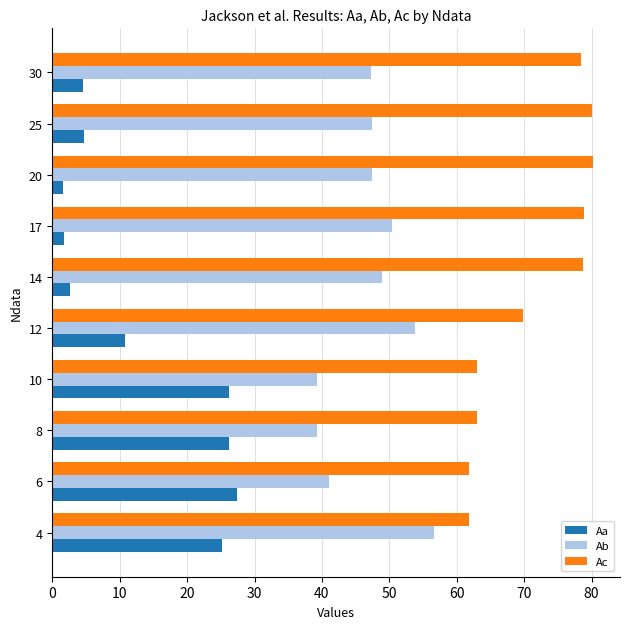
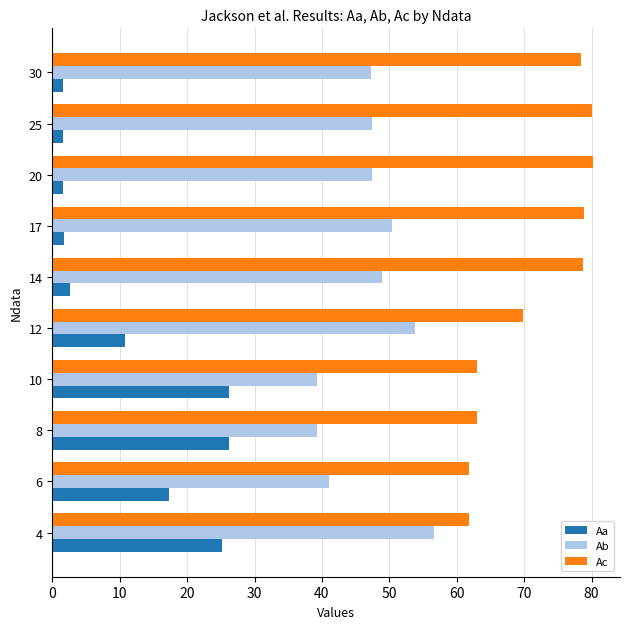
  {
    "Aa": {
-     "30": 5,
-     "25": 5,
+     "30": 2,
+     "25": 2,
      "20": 2,
      "17": 2,
      "14": 3,
      "12": 11,
      "10": 26,
      "8": 26,
-     "6": 27,
+     "6": 17,
      "4": 25
    },
    "Ab": {
      "30": 47,
      "25": 47,
      "20": 47,
      "17": 50,
      "14": 49,
      "12": 54,
      "10": 39,
      "8": 39,
      "6": 41,
      "4": 57
    },
    "Ac": {
      "30": 78,
      "25": 80,
      "20": 80,
      "17": 79,
      "14": 79,
      "12": 70,
      "10": 63,
      "8": 63,
      "6": 62,
      "4": 62
    }
  }
